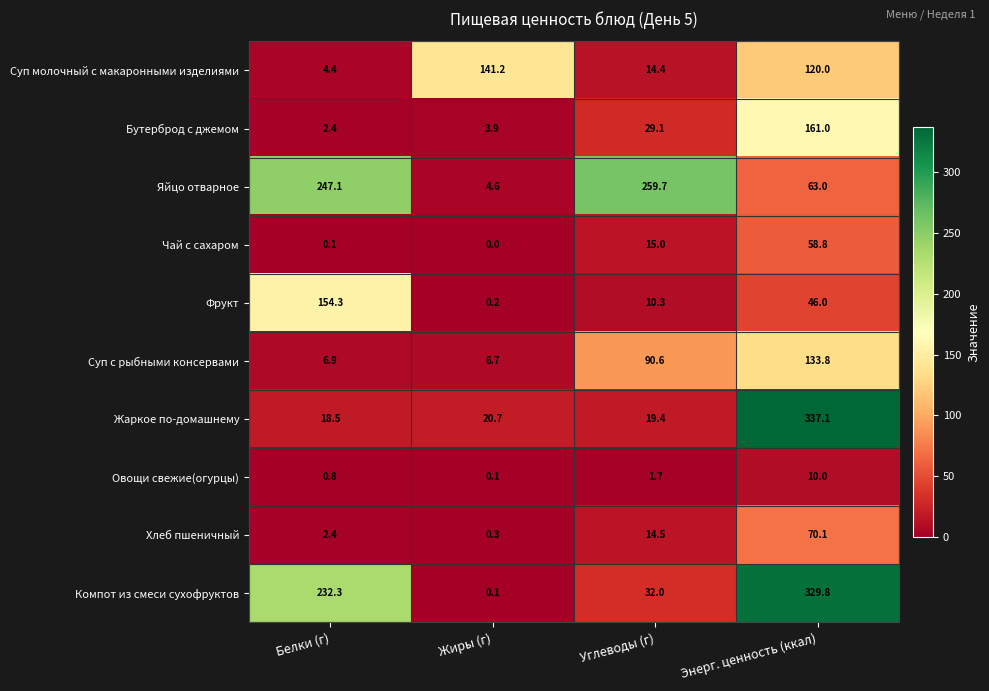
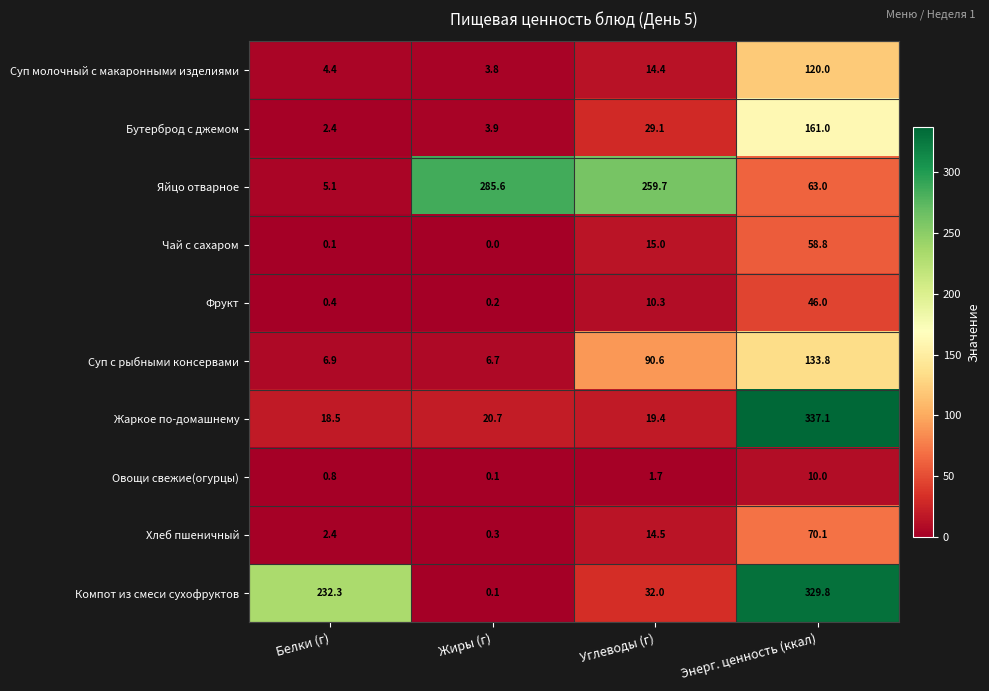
  {
    "Суп молочный с макаронными изделиями": {
      "Белки (г)": 4.4,
-     "Жиры (г)": 141.2,
+     "Жиры (г)": 3.8,
      "Углеводы (г)": 14.4,
      "Энерг. ценность (ккал)": 120.0
    },
    "Бутерброд с джемом": {
      "Белки (г)": 2.4,
      "Жиры (г)": 3.9,
      "Углеводы (г)": 29.1,
      "Энерг. ценность (ккал)": 161.0
    },
    "Яйцо отварное": {
-     "Белки (г)": 247.1,
-     "Жиры (г)": 4.6,
+     "Белки (г)": 5.1,
+     "Жиры (г)": 285.6,
      "Углеводы (г)": 259.7,
      "Энерг. ценность (ккал)": 63.0
    },
    "Чай с сахаром": {
      "Белки (г)": 0.1,
      "Жиры (г)": 0.0,
      "Углеводы (г)": 15.0,
      "Энерг. ценность (ккал)": 58.8
    },
    "Фрукт": {
-     "Белки (г)": 154.3,
+     "Белки (г)": 0.4,
      "Жиры (г)": 0.2,
      "Углеводы (г)": 10.3,
      "Энерг. ценность (ккал)": 46.0
    },
    "Суп с рыбными консервами": {
      "Белки (г)": 6.9,
      "Жиры (г)": 6.7,
      "Углеводы (г)": 90.6,
      "Энерг. ценность (ккал)": 133.8
    },
    "Жаркое по-домашнему": {
      "Белки (г)": 18.5,
      "Жиры (г)": 20.7,
      "Углеводы (г)": 19.4,
      "Энерг. ценность (ккал)": 337.1
    },
    "Овощи свежие(огурцы)": {
      "Белки (г)": 0.8,
      "Жиры (г)": 0.1,
      "Углеводы (г)": 1.7,
      "Энерг. ценность (ккал)": 10.0
    },
    "Хлеб пшеничный": {
      "Белки (г)": 2.4,
      "Жиры (г)": 0.3,
      "Углеводы (г)": 14.5,
      "Энерг. ценность (ккал)": 70.1
    },
    "Компот из смеси сухофруктов": {
      "Белки (г)": 232.3,
      "Жиры (г)": 0.1,
      "Углеводы (г)": 32.0,
      "Энерг. ценность (ккал)": 329.8
    }
  }
